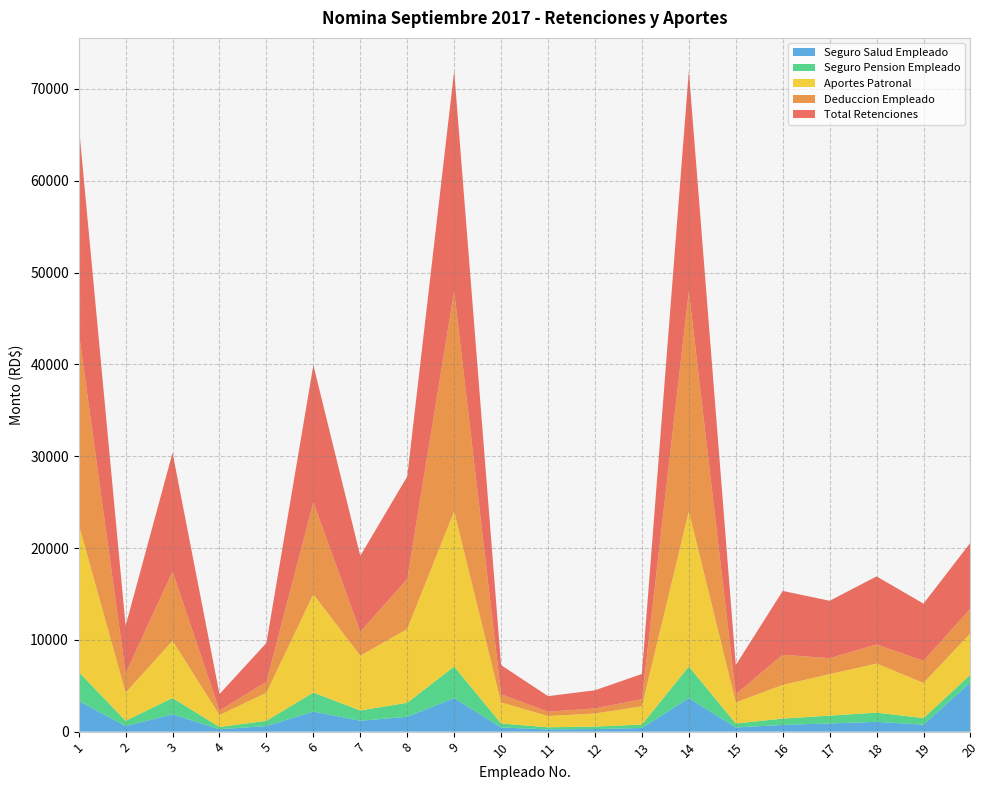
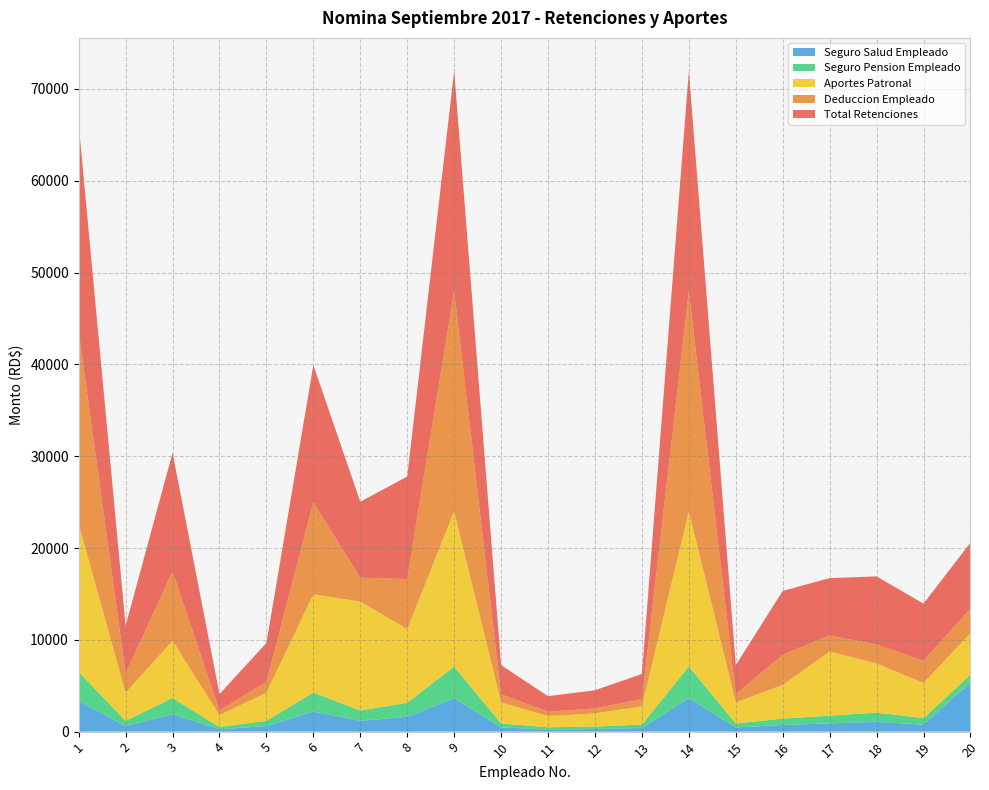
  {
    "Seguro Salud Empleado": {
      "1": 3000,
      "2": 1000,
      "3": 2000,
      "5": 1000,
      "6": 2000,
      "7": 1000,
      "8": 2000,
      "9": 4000,
      "10": 0,
      "13": 0,
      "14": 4000,
      "15": 0,
      "16": 1000,
      "17": 1000,
      "18": 1000,
      "19": 1000,
      "20": 5000
    },
    "Seguro Pension Empleado": {
      "1": 3000,
      "2": 1000,
      "3": 2000,
      "5": 1000,
      "6": 2000,
      "7": 1000,
      "8": 2000,
      "9": 3000,
      "10": 0,
      "13": 0,
      "14": 3000,
      "15": 0,
      "16": 1000,
      "17": 1000,
      "18": 1000,
      "19": 1000,
      "20": 1000
    },
    "Aportes Patronal": {
      "1": 16000,
      "2": 3000,
      "3": 6000,
      "4": 1000,
      "5": 3000,
      "6": 11000,
-     "7": 6000,
+     "7": 12000,
      "8": 8000,
      "9": 17000,
      "10": 2000,
      "11": 1000,
      "12": 1000,
      "13": 2000,
      "14": 17000,
      "15": 2000,
      "16": 4000,
-     "17": 5000,
+     "17": 7000,
      "18": 5000,
      "19": 4000,
      "20": 5000
    }
  }
